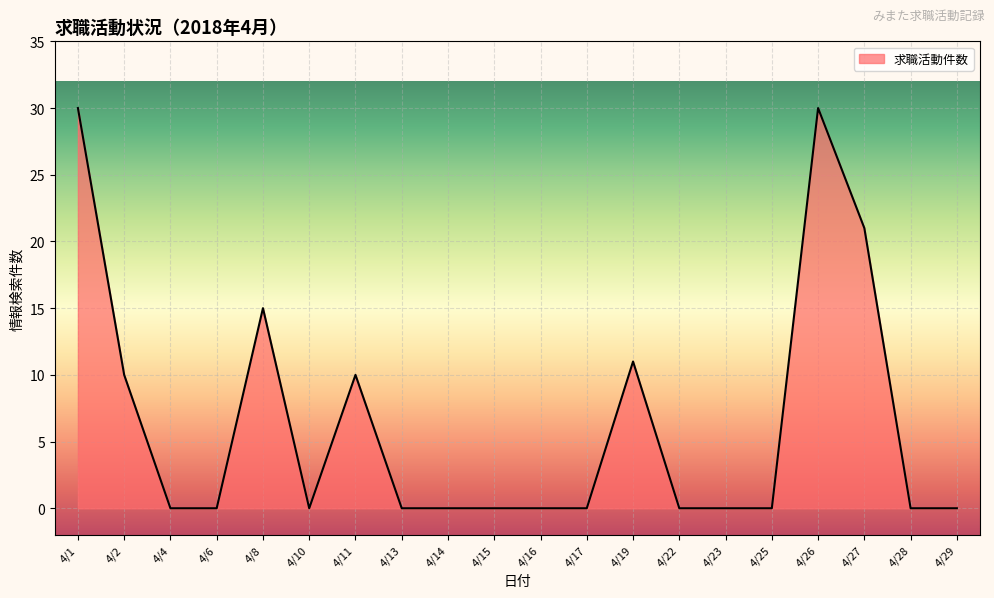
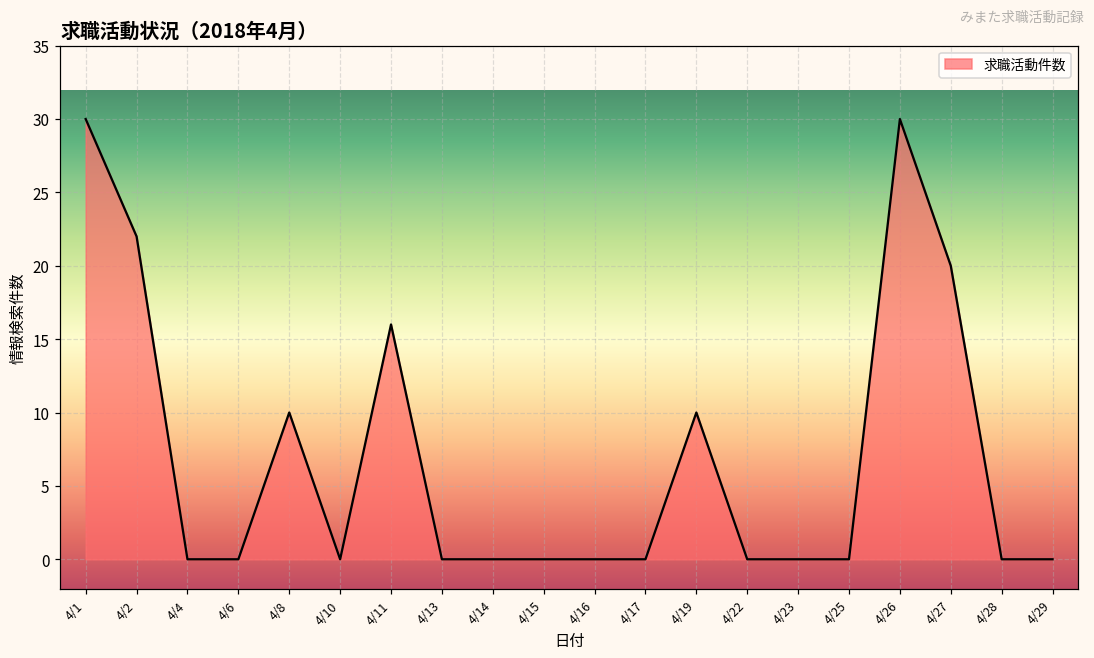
  {
    "4/1": 30,
-   "4/2": 10,
+   "4/2": 22,
    "4/4": 0,
    "4/6": 0,
-   "4/8": 15,
+   "4/8": 10,
    "4/10": 0,
-   "4/11": 10,
+   "4/11": 16,
    "4/13": 0,
    "4/14": 0,
    "4/15": 0,
    "4/16": 0,
    "4/17": 0,
-   "4/19": 11,
+   "4/19": 10,
    "4/22": 0,
    "4/23": 0,
    "4/25": 0,
    "4/26": 30,
-   "4/27": 21,
+   "4/27": 20,
    "4/28": 0,
    "4/29": 0
  }
